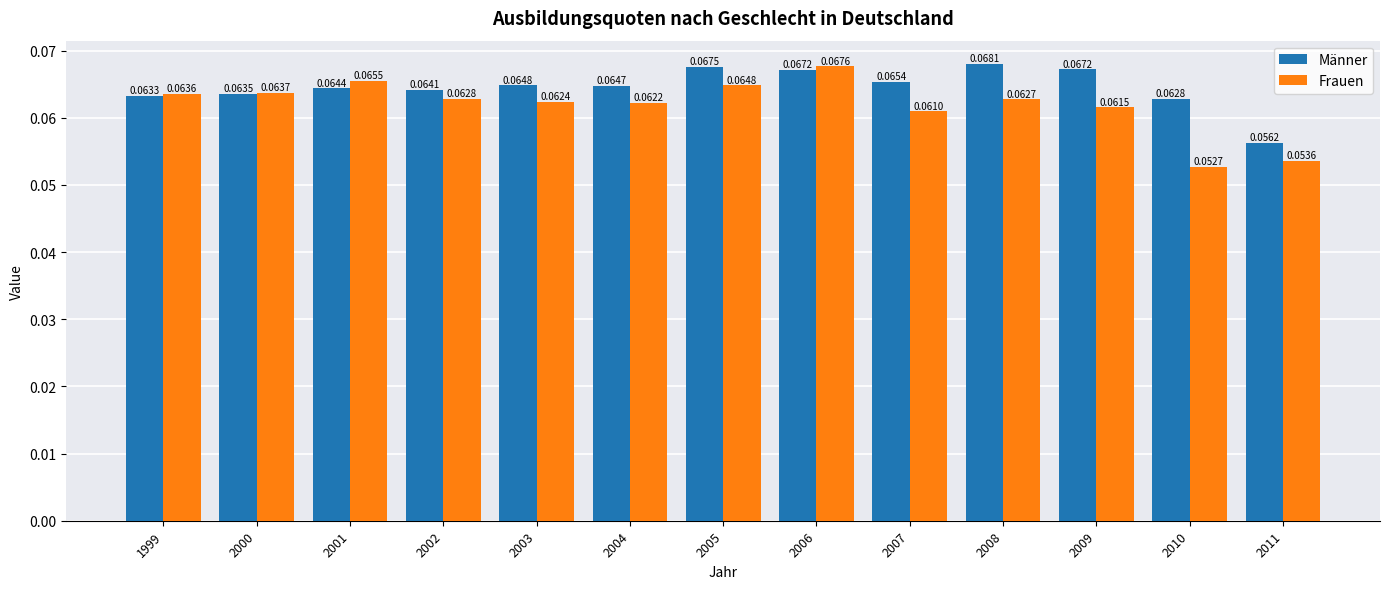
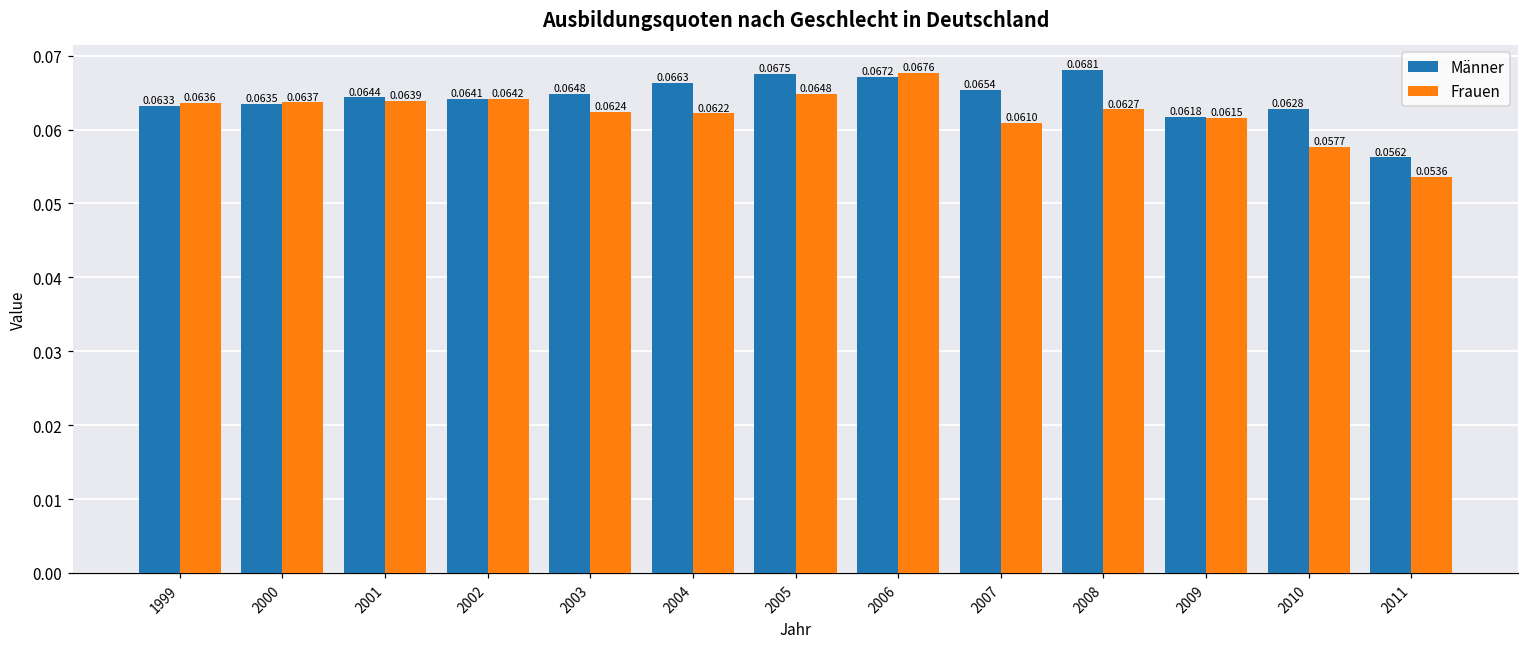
  {
    "Männer": {
      "1999": 0.0633,
      "2000": 0.0635,
      "2001": 0.0644,
      "2002": 0.0641,
      "2003": 0.0648,
-     "2004": 0.0647,
+     "2004": 0.0663,
      "2005": 0.0675,
      "2006": 0.0672,
      "2007": 0.0654,
      "2008": 0.0681,
-     "2009": 0.0672,
+     "2009": 0.0618,
      "2010": 0.0628,
      "2011": 0.0562
    },
    "Frauen": {
      "1999": 0.0636,
      "2000": 0.0637,
-     "2001": 0.0655,
-     "2002": 0.0628,
+     "2001": 0.0639,
+     "2002": 0.0642,
      "2003": 0.0624,
      "2004": 0.0622,
      "2005": 0.0648,
      "2006": 0.0676,
      "2007": 0.0610,
      "2008": 0.0627,
      "2009": 0.0615,
-     "2010": 0.0527,
+     "2010": 0.0577,
      "2011": 0.0536
    }
  }
